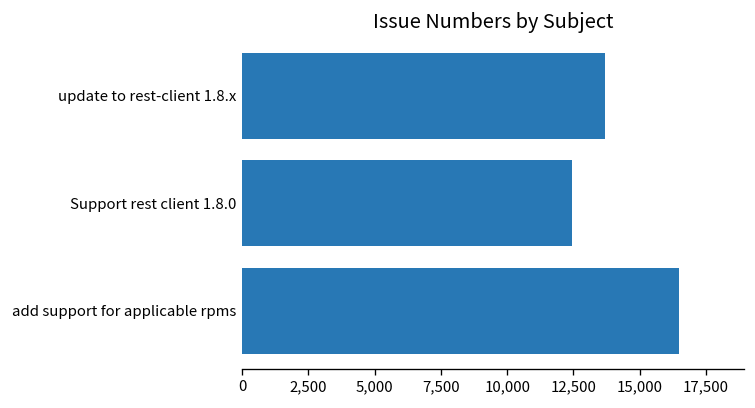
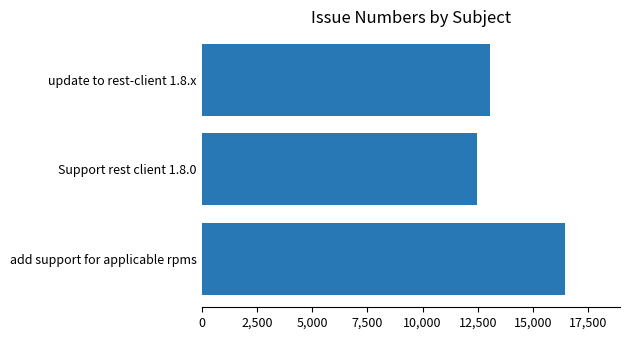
  {
-   "update to rest-client 1.8.x": "13,700",
+   "update to rest-client 1.8.x": "13,000",
    "Support rest client 1.8.0": "12,400",
    "add support for applicable rpms": "16,500"
  }
